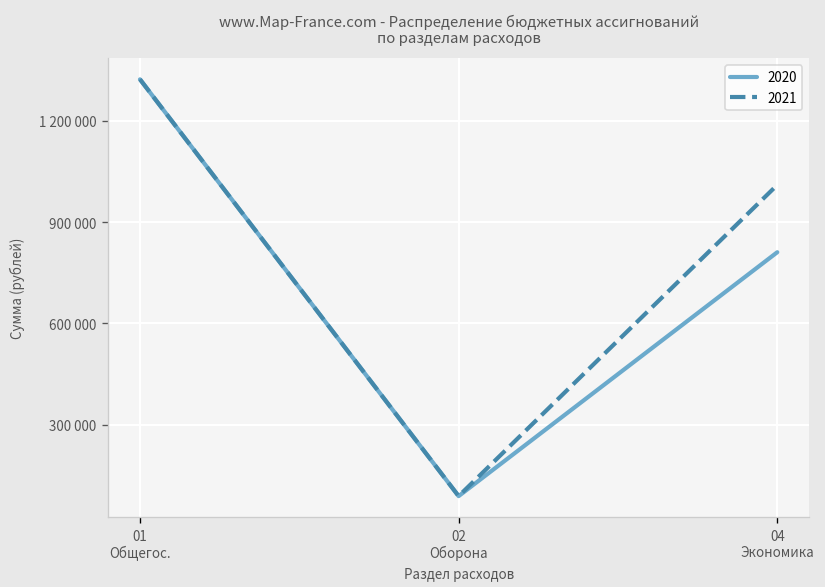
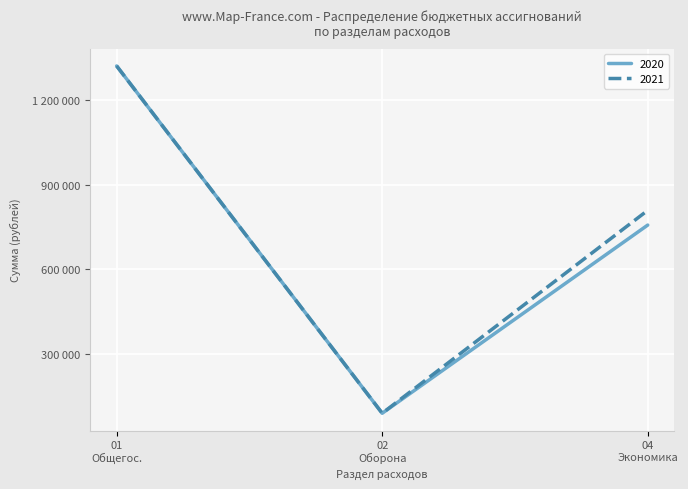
  {
    "2020": {
-     "04 Экономика": 810000
+     "04 Экономика": 760000
    },
    "2021": {
-     "04 Экономика": 1010000
+     "04 Экономика": 810000
    }
  }
